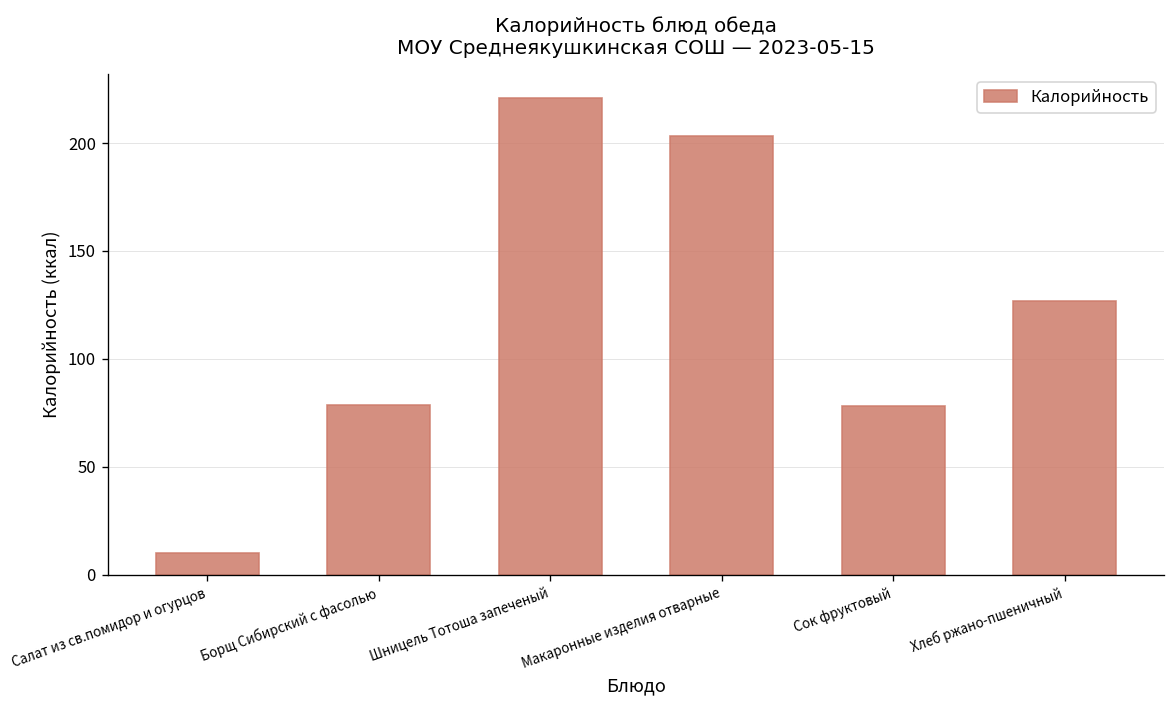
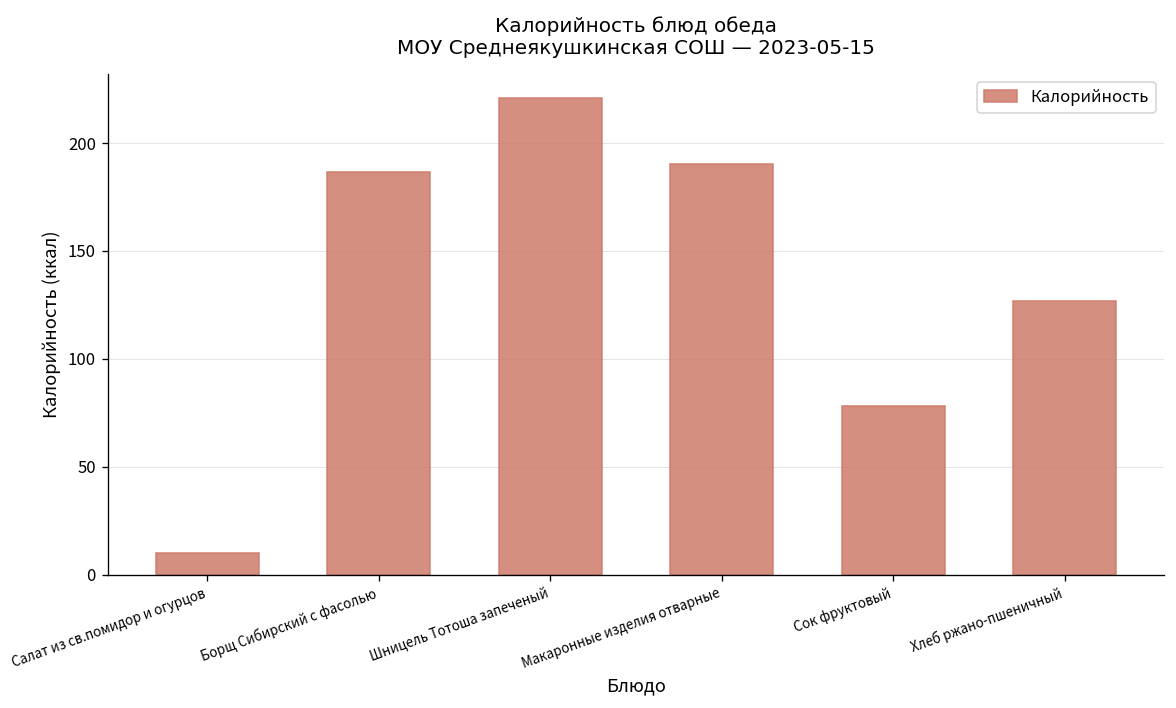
  {
    "Салат из св.помидор и огурцов": 10,
-   "Борщ Сибирский с фасолью": 79,
+   "Борщ Сибирский с фасолью": 187,
    "Шницель Тотоша запеченый": 221,
-   "Макаронные изделия отварные": 203,
+   "Макаронные изделия отварные": 190,
    "Сок фруктовый": 78,
    "Хлеб ржано-пшеничный": 127
  }
